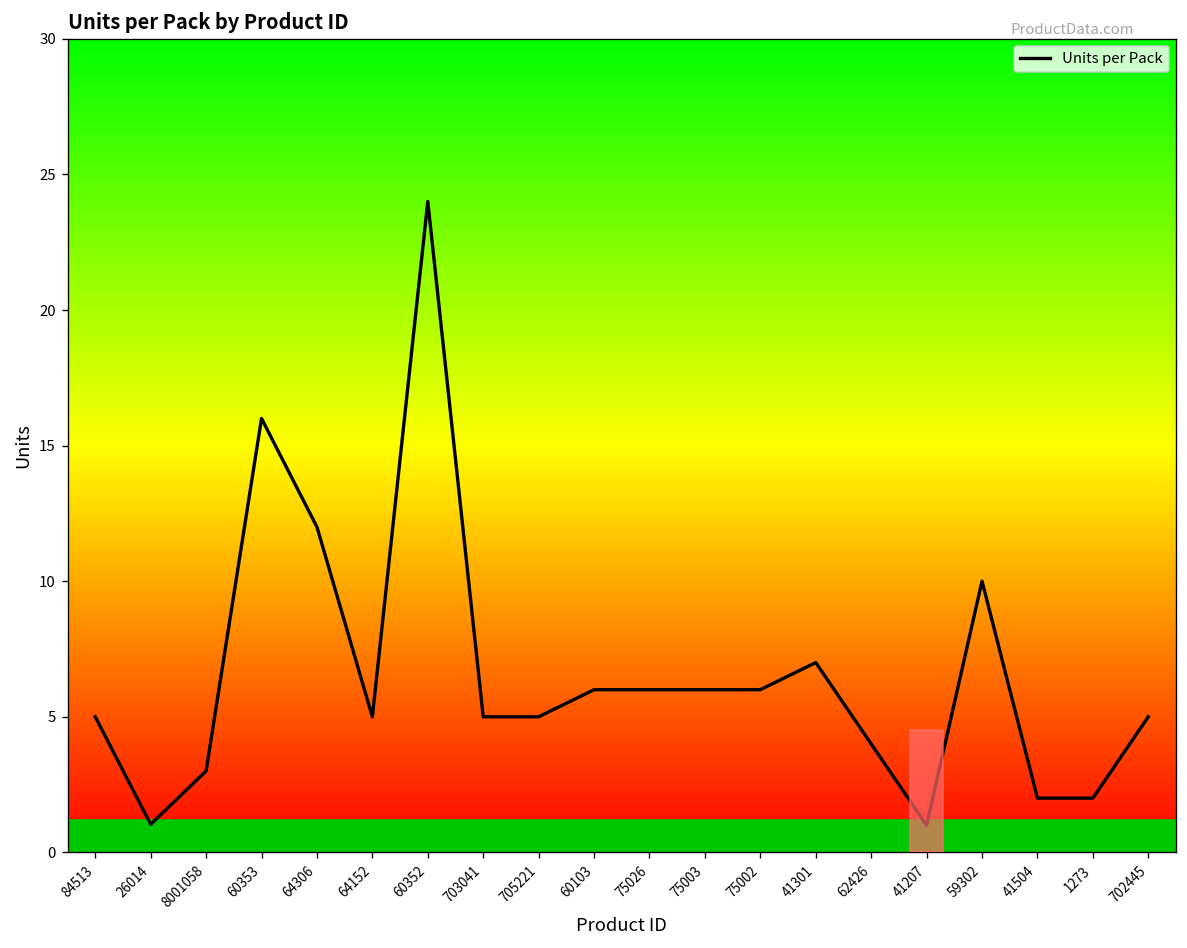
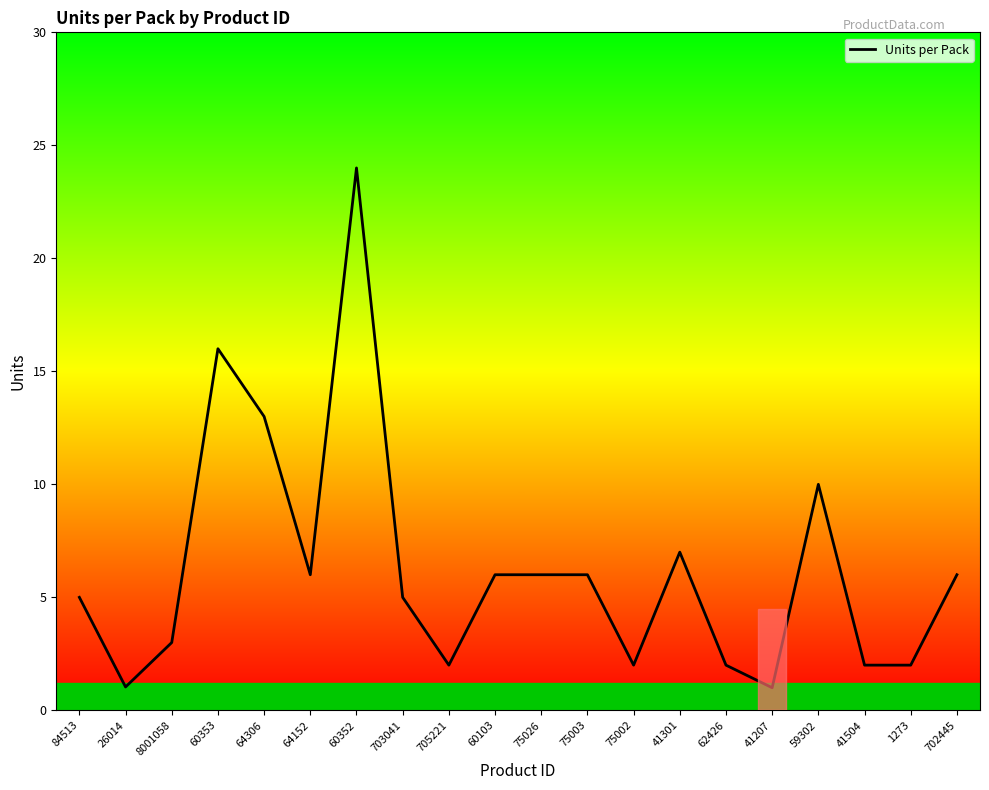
  {
    "84513": 5,
    "8001058": 3,
    "60353": 16,
-   "64306": 12,
-   "64152": 5,
+   "64306": 13,
+   "64152": 6,
    "60352": 24,
    "703041": 5,
-   "705221": 5,
+   "705221": 2,
    "60103": 6,
    "75026": 6,
    "75003": 6,
-   "75002": 6,
+   "75002": 2,
    "41301": 7,
-   "62426": 4,
+   "62426": 2,
    "59302": 10,
    "41504": 2,
    "1273": 2,
-   "702445": 5
+   "702445": 6
  }
